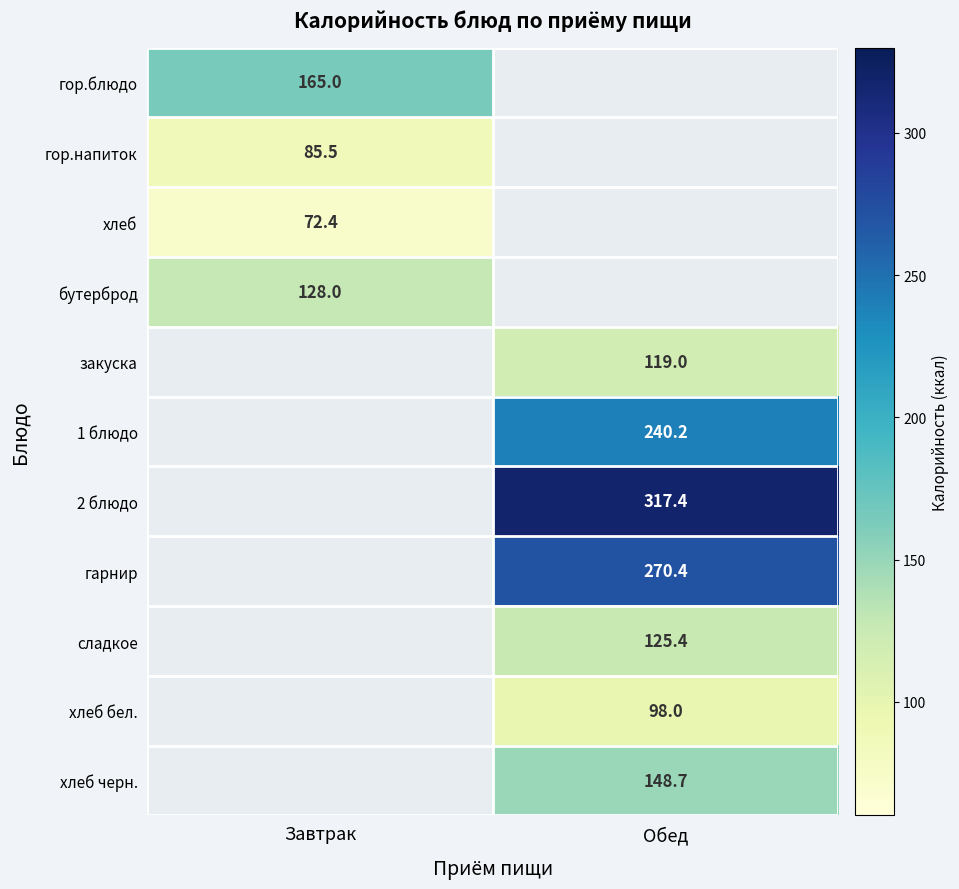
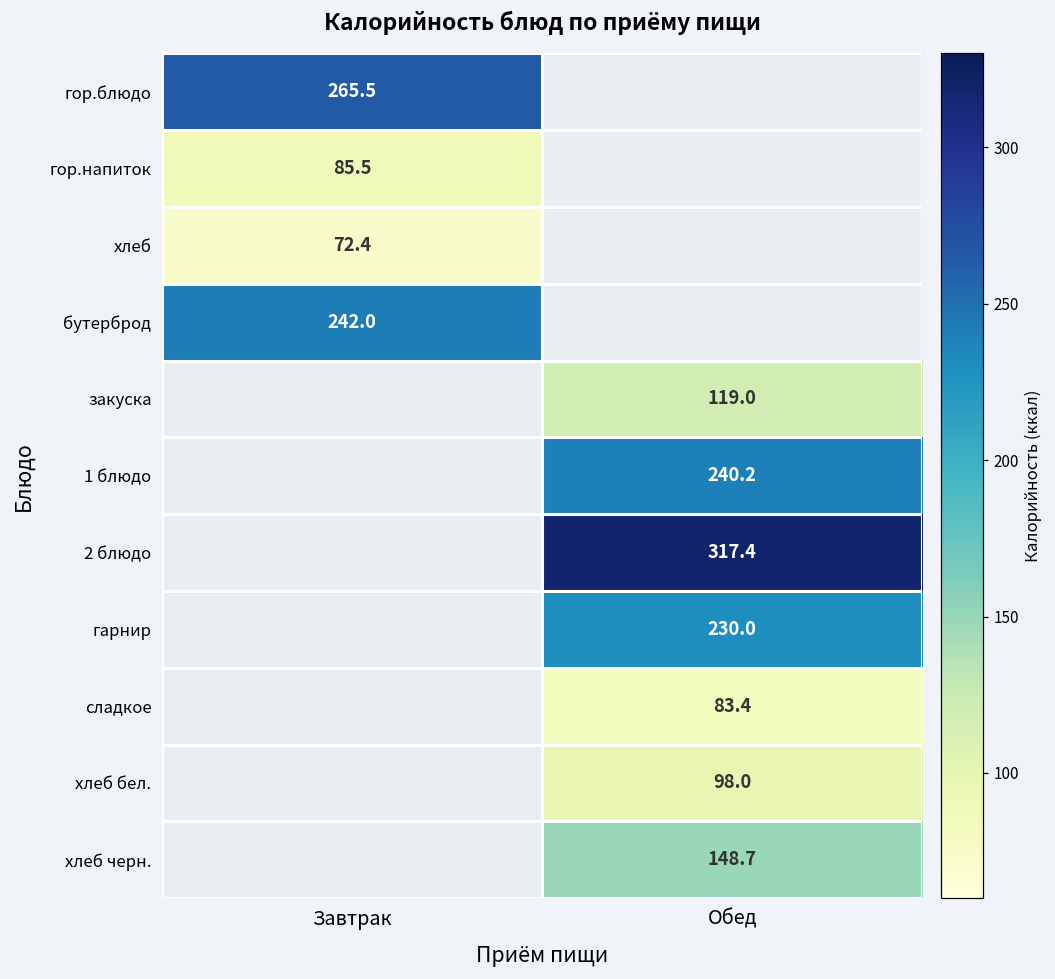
  {
    "гор.блюдо": {
-     "Завтрак": 165.0
+     "Завтрак": 265.5
    },
    "гор.напиток": {
      "Завтрак": 85.5
    },
    "хлеб": {
      "Завтрак": 72.4
    },
    "бутерброд": {
-     "Завтрак": 128.0
+     "Завтрак": 242.0
    },
    "закуска": {
      "Обед": 119.0
    },
    "1 блюдо": {
      "Обед": 240.2
    },
    "2 блюдо": {
      "Обед": 317.4
    },
    "гарнир": {
-     "Обед": 270.4
+     "Обед": 230.0
    },
    "сладкое": {
-     "Обед": 125.4
+     "Обед": 83.4
    },
    "хлеб бел.": {
      "Обед": 98.0
    },
    "хлеб черн.": {
      "Обед": 148.7
    }
  }
